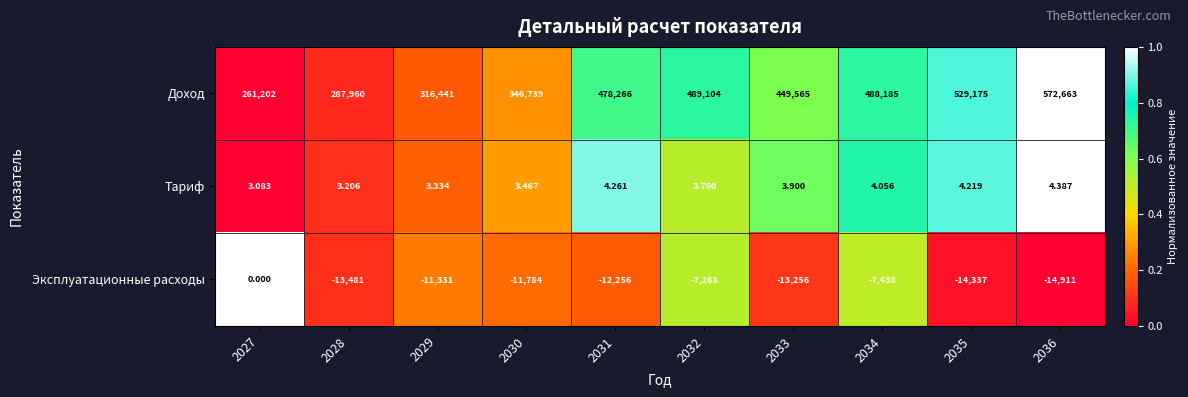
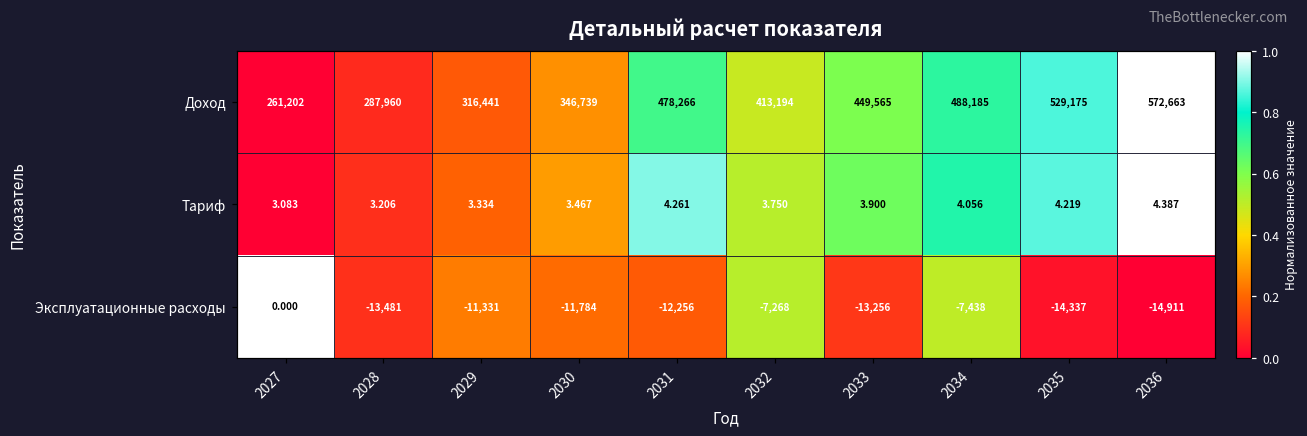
  {
    "Доход": {
      "2027": "261,202",
      "2028": "287,960",
      "2029": "316,441",
      "2030": "346,739",
      "2031": "478,266",
-     "2032": "489,104",
+     "2032": "413,194",
      "2033": "449,565",
      "2034": "488,185",
      "2035": "529,175",
      "2036": "572,663"
    },
    "Тариф": {
      "2027": "3.083",
      "2028": "3.206",
      "2029": "3.334",
      "2030": "3.467",
      "2031": "4.261",
      "2032": "3.750",
      "2033": "3.900",
      "2034": "4.056",
      "2035": "4.219",
      "2036": "4.387"
    },
    "Эксплуатационные расходы": {
      "2027": "0.000",
      "2028": "-13,481",
      "2029": "-11,331",
      "2030": "-11,784",
      "2031": "-12,256",
      "2032": "-7,268",
      "2033": "-13,256",
      "2034": "-7,438",
      "2035": "-14,337",
      "2036": "-14,911"
    }
  }
